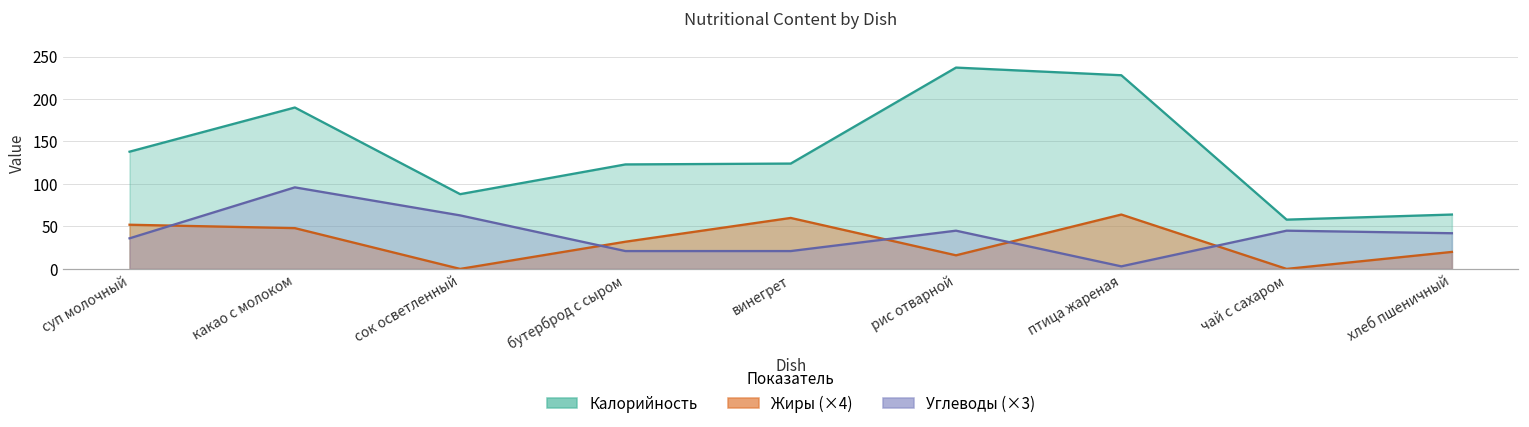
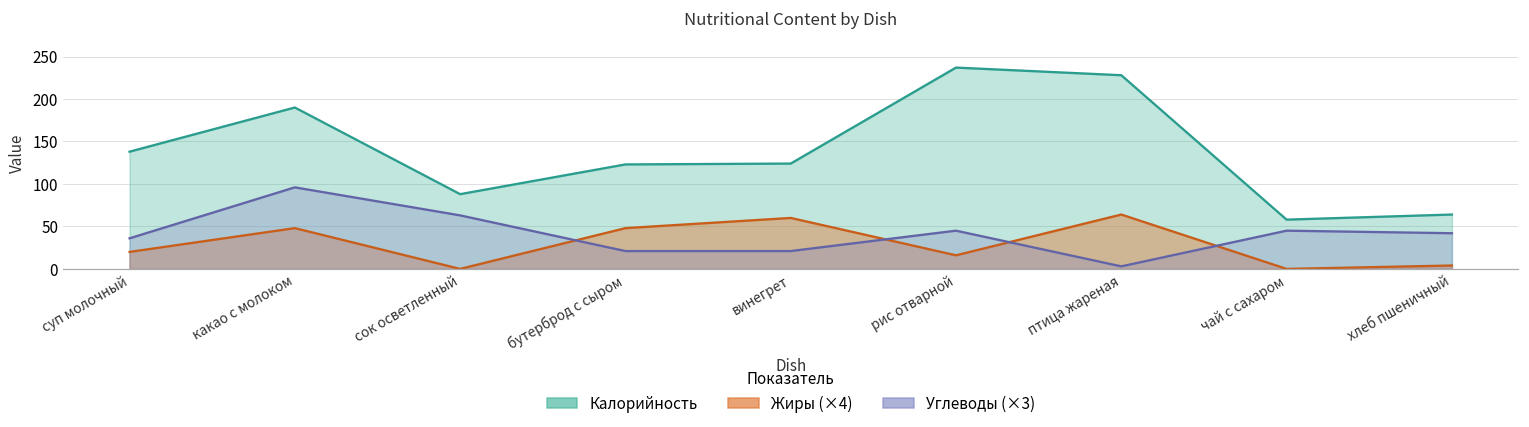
  {
    "Жиры (×4)": {
-     "суп молочный": 50,
+     "суп молочный": 20,
      "какао с молоком": 50,
      "сок осветленный": 0,
-     "бутерброд с сыром": 30,
+     "бутерброд с сыром": 50,
      "винегрет": 60,
      "рис отварной": 20,
      "птица жареная": 60,
      "чай с сахаром": 0,
-     "хлеб пшеничный": 20
+     "хлеб пшеничный": 0
    }
  }
